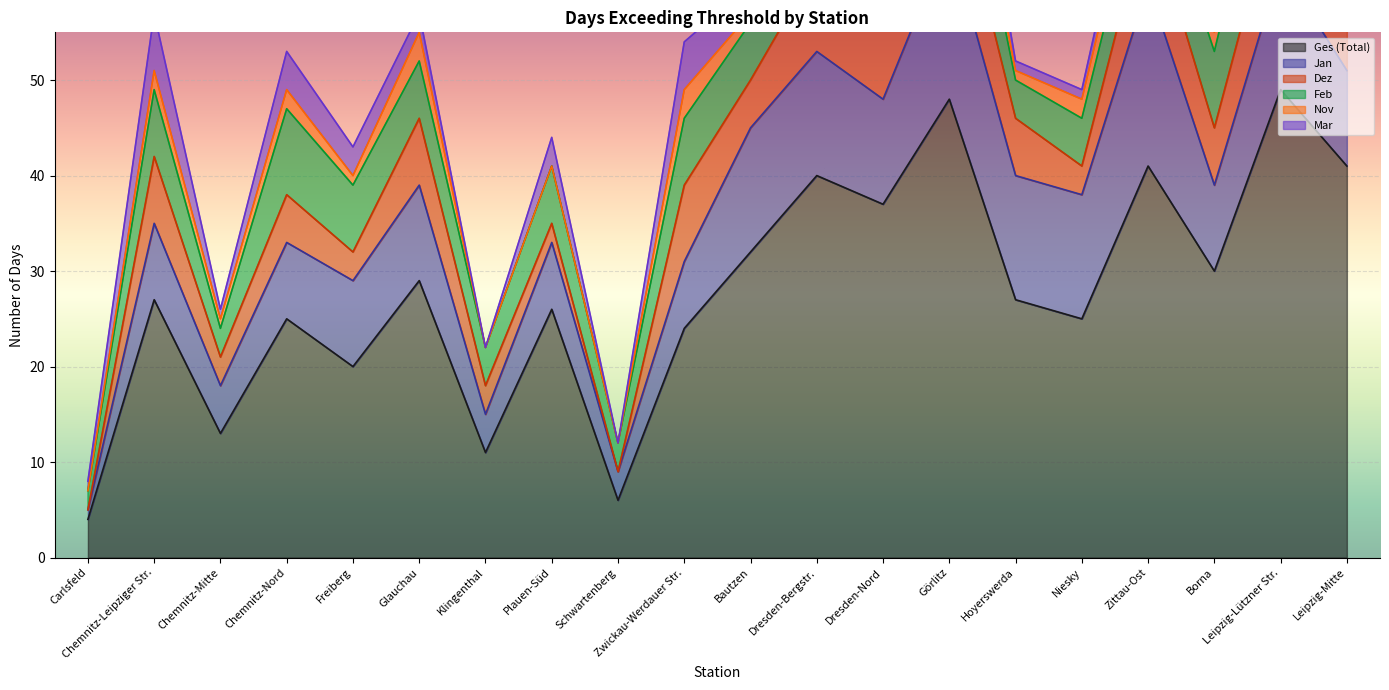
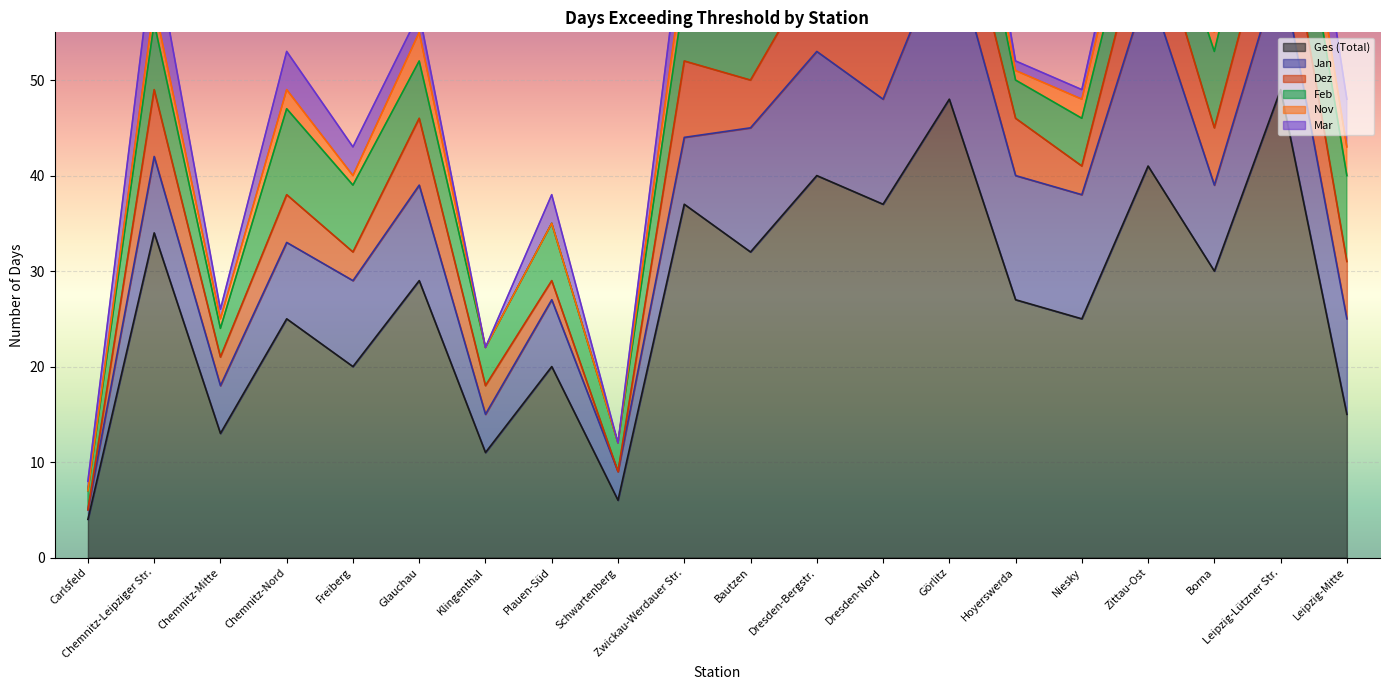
  {
    "Ges (Total)": {
      "Carlsfeld": 4,
-     "Chemnitz-Leipziger Str.": 27,
+     "Chemnitz-Leipziger Str.": 34,
      "Chemnitz-Mitte": 13,
      "Chemnitz-Nord": 25,
      "Freiberg": 20,
      "Glauchau": 29,
      "Klingenthal": 11,
-     "Plauen-Süd": 26,
+     "Plauen-Süd": 20,
      "Schwartenberg": 6,
-     "Zwickau-Werdauer Str.": 24,
+     "Zwickau-Werdauer Str.": 37,
      "Bautzen": 32,
      "Dresden-Bergstr.": 40,
      "Dresden-Nord": 37,
      "Görlitz": 48,
      "Hoyerswerda": 27,
      "Niesky": 25,
      "Zittau-Ost": 41,
      "Borna": 30,
-     "Leipzig-Mitte": 41
+     "Leipzig-Mitte": 15
    },
    "Feb": {
      "Chemnitz-Mitte": 3,
      "Chemnitz-Nord": 9,
      "Freiberg": 7,
      "Glauchau": 6,
      "Hoyerswerda": 4,
      "Niesky": 5,
      "Borna": 8
    }
  }
